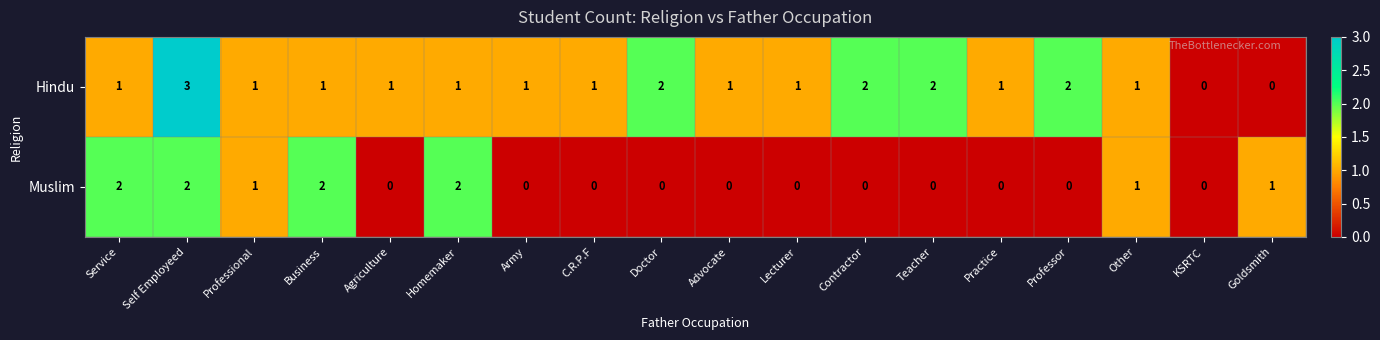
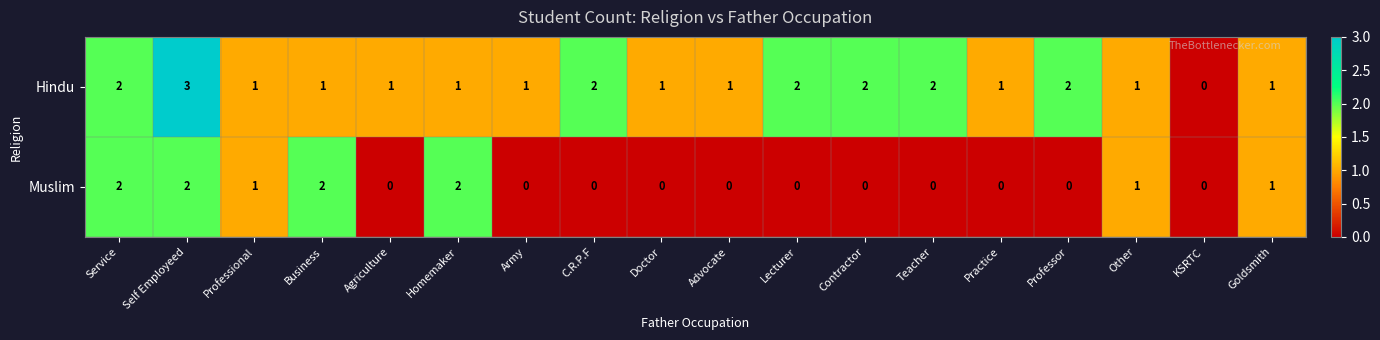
  {
    "Hindu": {
-     "Service": 1,
+     "Service": 2,
      "Self Employeed": 3,
      "Professional": 1,
      "Business": 1,
      "Agriculture": 1,
      "Homemaker": 1,
      "Army": 1,
-     "C.R.P.F": 1,
-     "Doctor": 2,
+     "C.R.P.F": 2,
+     "Doctor": 1,
      "Advocate": 1,
-     "Lecturer": 1,
+     "Lecturer": 2,
      "Contractor": 2,
      "Teacher": 2,
      "Practice": 1,
      "Professor": 2,
      "Other": 1,
-     "Goldsmith": 0
+     "Goldsmith": 1
    },
    "Muslim": {
      "Service": 2,
      "Self Employeed": 2,
      "Professional": 1,
      "Business": 2,
      "Agriculture": 0,
      "Homemaker": 2,
      "Army": 0,
      "C.R.P.F": 0,
      "Doctor": 0,
      "Advocate": 0,
      "Lecturer": 0,
      "Contractor": 0,
      "Teacher": 0,
      "Practice": 0,
      "Professor": 0,
      "Other": 1,
      "KSRTC": 0,
      "Goldsmith": 1
    }
  }
